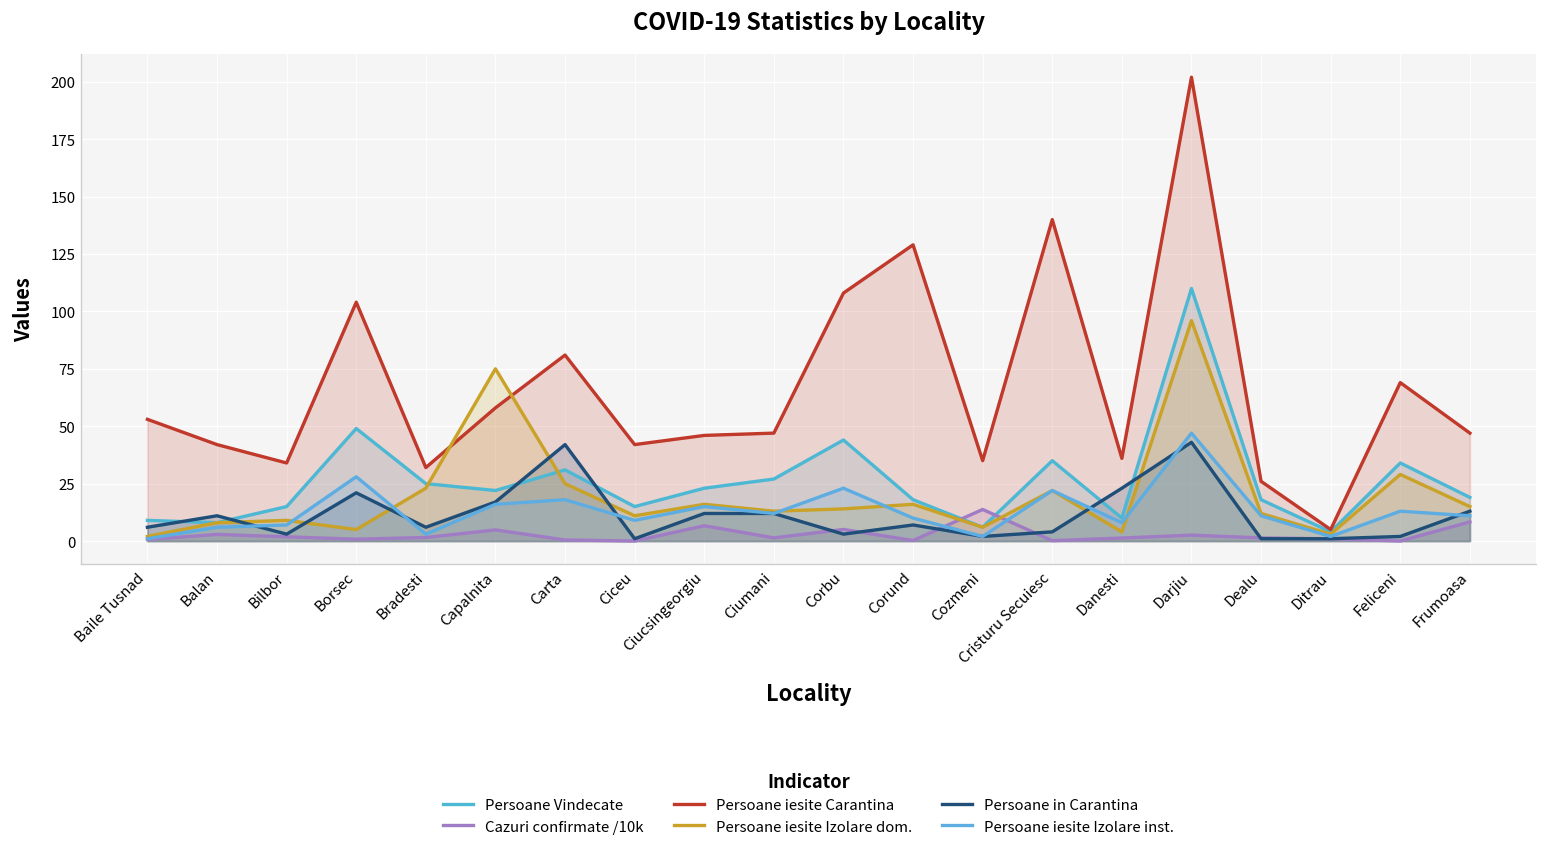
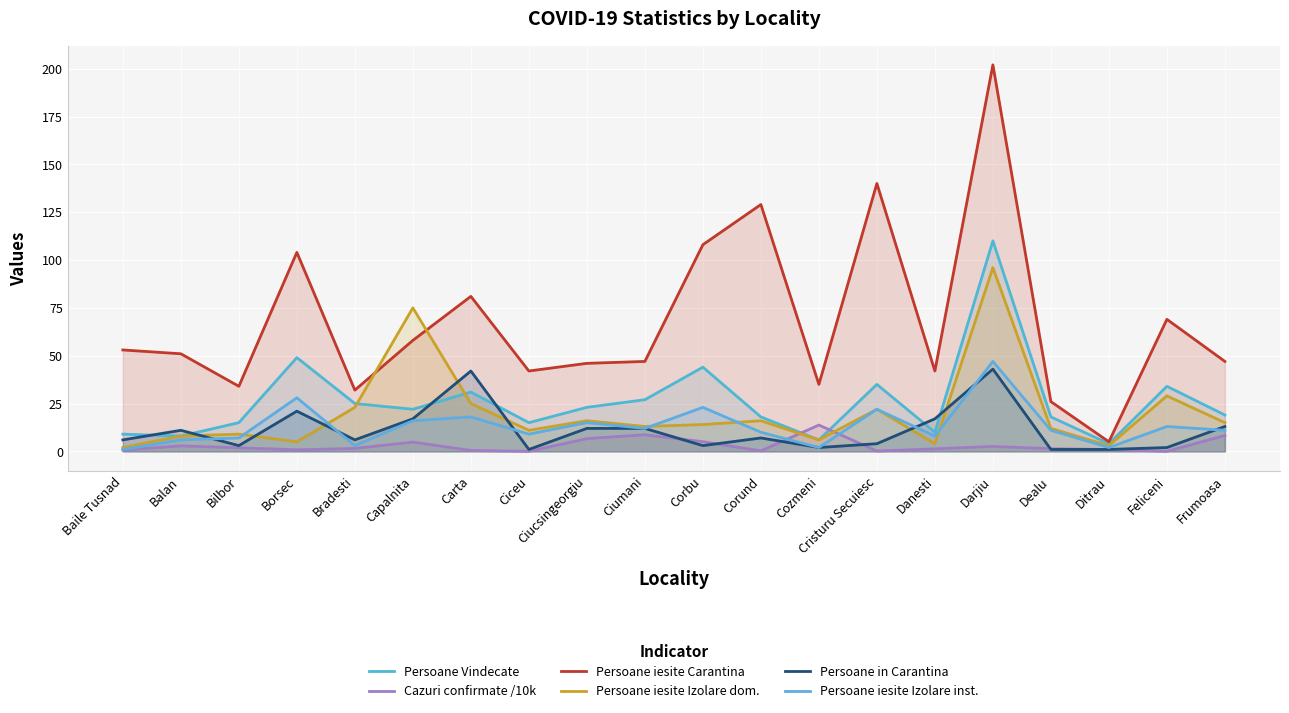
  {
    "Cazuri confirmate /10k": {
      "Balan": 3,
      "Borsec": 1,
      "Bradesti": 2,
      "Capalnita": 5,
      "Carta": 0,
      "Ciucsingeorgiu": 7,
-     "Ciumani": 1,
+     "Ciumani": 9,
      "Corbu": 5,
      "Corund": 0,
      "Cozmeni": 14,
      "Cristuru Secuiesc": 0,
      "Danesti": 1,
      "Darjiu": 3,
      "Feliceni": 0,
      "Frumoasa": 8
    },
    "Persoane iesite Carantina": {
      "Baile Tusnad": 53,
-     "Balan": 42,
+     "Balan": 51,
      "Bilbor": 34,
      "Borsec": 104,
      "Bradesti": 32,
      "Capalnita": 58,
      "Carta": 81,
      "Ciceu": 42,
      "Ciucsingeorgiu": 46,
      "Ciumani": 47,
      "Corbu": 108,
      "Corund": 129,
      "Cozmeni": 35,
      "Cristuru Secuiesc": 140,
-     "Danesti": 36,
+     "Danesti": 42,
      "Darjiu": 202,
      "Dealu": 26,
      "Feliceni": 69,
      "Frumoasa": 47
    },
    "Persoane iesite Izolare dom.": {
      "Bilbor": 9,
      "Borsec": 5,
      "Bradesti": 23,
      "Capalnita": 75,
      "Carta": 25,
      "Ciceu": 11,
      "Corbu": 14,
      "Corund": 16,
      "Danesti": 4,
      "Darjiu": 96,
      "Feliceni": 29,
      "Frumoasa": 15
    },
    "Persoane in Carantina": {
      "Baile Tusnad": 6,
      "Balan": 11,
      "Borsec": 21,
      "Bradesti": 6,
      "Carta": 42,
      "Ciucsingeorgiu": 12,
      "Corbu": 3,
      "Corund": 7,
      "Cristuru Secuiesc": 4,
-     "Danesti": 23,
+     "Danesti": 17,
      "Darjiu": 43,
      "Feliceni": 2,
      "Frumoasa": 13
    }
  }
